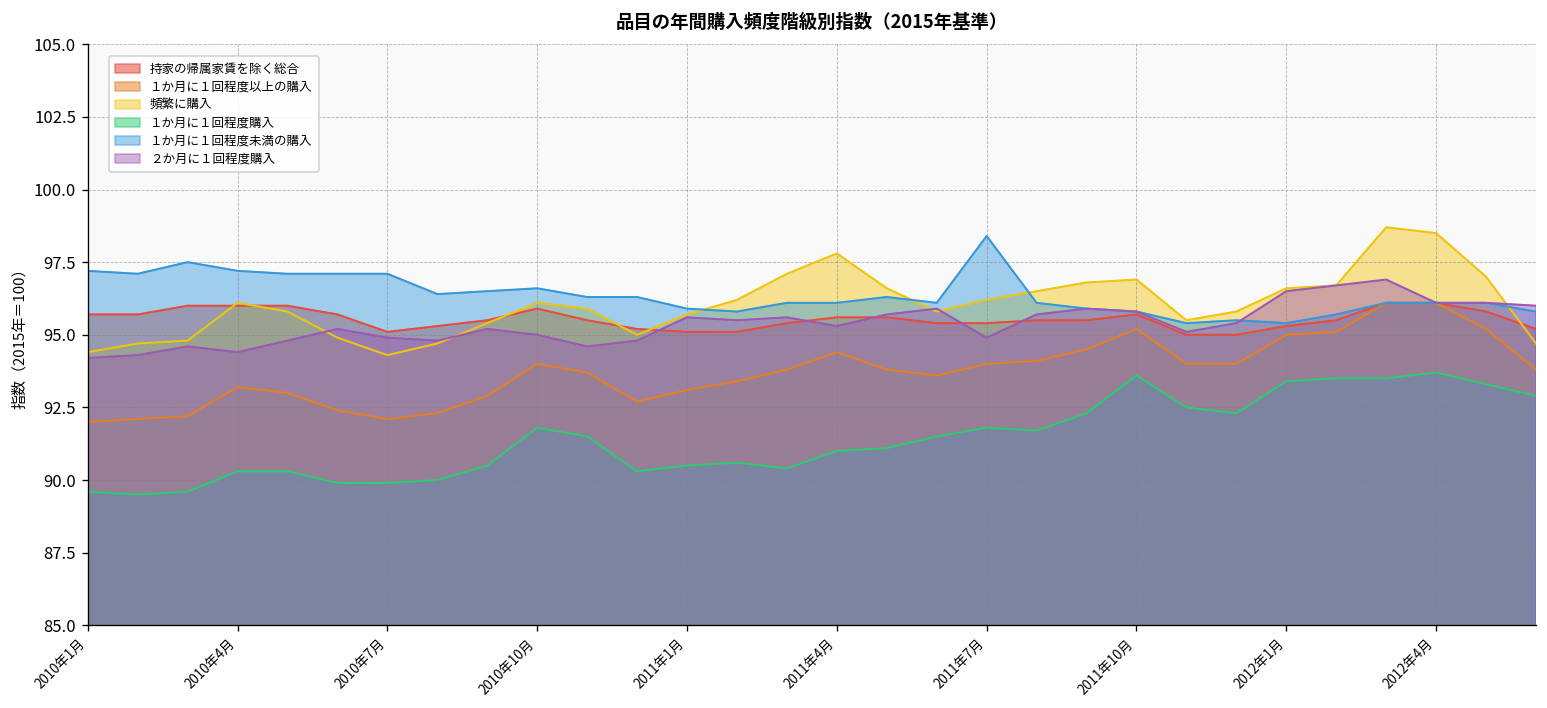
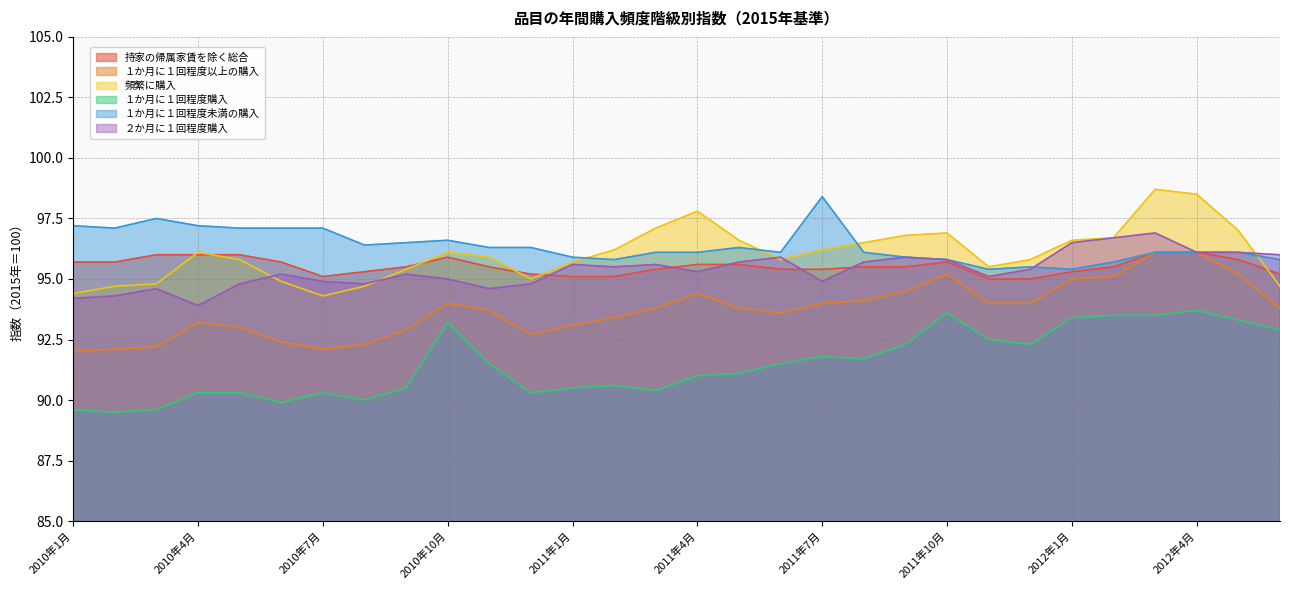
  {
    "１か月に１回程度購入": {
      "2010年1月": 89.6,
      "2010年4月": 90.3,
-     "2010年7月": 89.9,
-     "2010年10月": 91.8,
+     "2010年7月": 90.3,
+     "2010年10月": 93.2,
      "2011年1月": 90.5,
      "2011年4月": 91.0,
      "2011年7月": 91.8,
      "2011年10月": 93.6,
      "2012年1月": 93.4,
      "2012年4月": 93.7
    },
    "１か月に１回程度未満の購入": {
      "2010年1月": 97.2,
      "2010年4月": 97.2,
      "2010年7月": 97.1,
      "2010年10月": 96.6,
      "2011年1月": 95.9,
      "2011年4月": 96.1,
      "2011年7月": 98.4
    },
    "２か月に１回程度購入": {
      "2010年1月": 94.2,
-     "2010年4月": 94.4,
+     "2010年4月": 93.9,
      "2010年7月": 94.9,
      "2010年10月": 95.0,
      "2011年4月": 95.3,
      "2011年7月": 94.9
    }
  }
